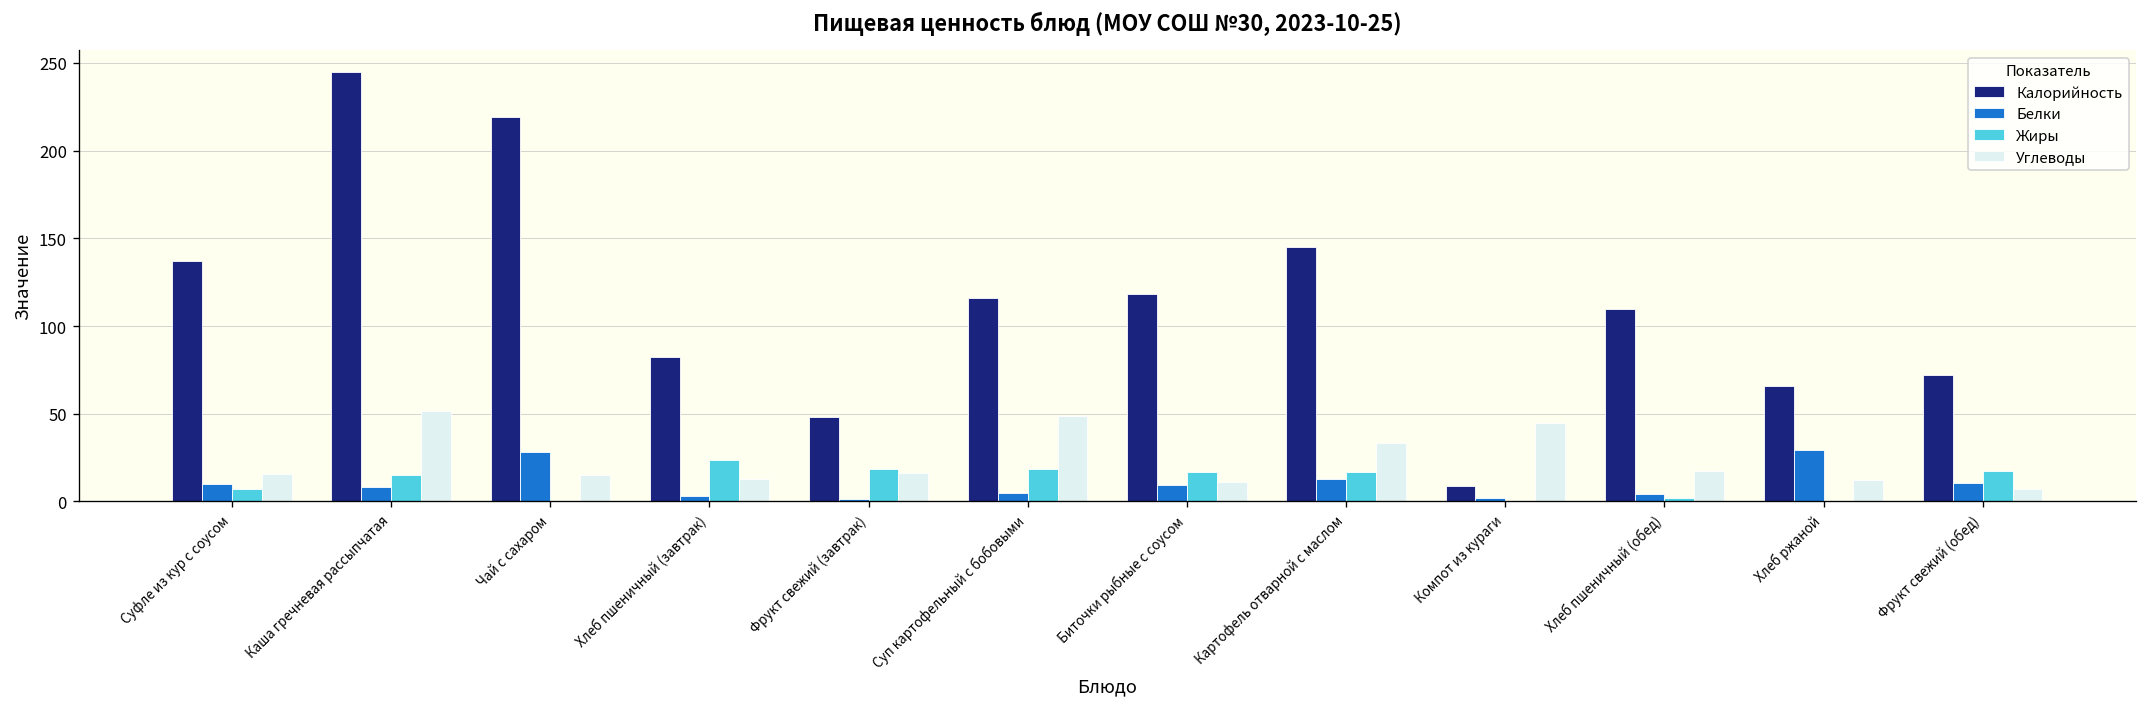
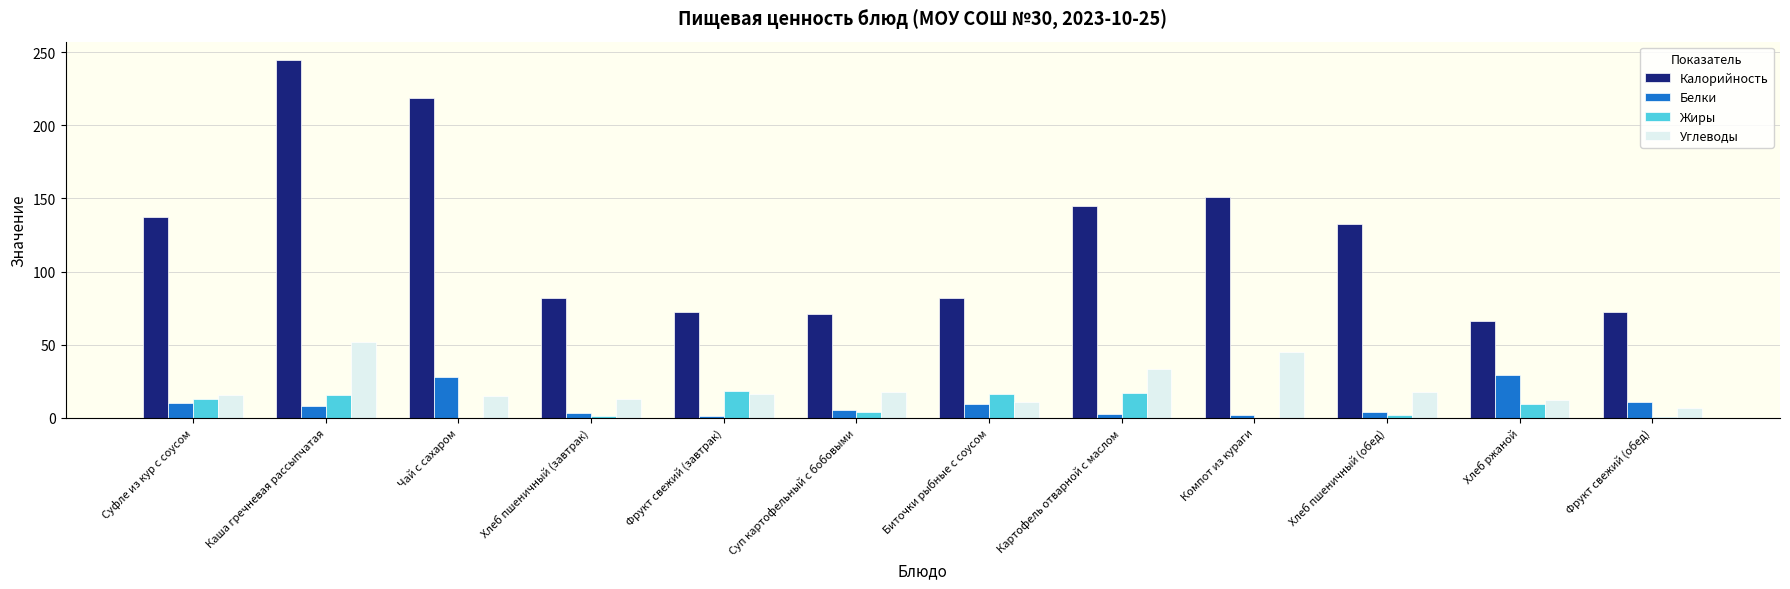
  {
    "Калорийность": {
      "Суфле из кур с соусом": 137,
      "Каша гречневая рассыпчатая": 245,
      "Чай с сахаром": 219,
      "Хлеб пшеничный (завтрак)": 82,
-     "Фрукт свежий (завтрак)": 48,
-     "Суп картофельный с бобовыми": 116,
-     "Биточки рыбные с соусом": 119,
+     "Фрукт свежий (завтрак)": 72,
+     "Суп картофельный с бобовыми": 71,
+     "Биточки рыбные с соусом": 82,
      "Картофель отварной с маслом": 145,
-     "Компот из кураги": 9,
-     "Хлеб пшеничный (обед)": 110,
+     "Компот из кураги": 151,
+     "Хлеб пшеничный (обед)": 132,
      "Хлеб ржаной": 66,
      "Фрукт свежий (обед)": 72
    },
    "Белки": {
      "Суфле из кур с соусом": 10,
      "Каша гречневая рассыпчатая": 8,
      "Чай с сахаром": 28,
      "Хлеб пшеничный (завтрак)": 3,
      "Суп картофельный с бобовыми": 5,
      "Биточки рыбные с соусом": 9,
-     "Картофель отварной с маслом": 13,
+     "Картофель отварной с маслом": 3,
      "Компот из кураги": 2,
      "Хлеб пшеничный (обед)": 4,
      "Хлеб ржаной": 29,
      "Фрукт свежий (обед)": 11
    },
    "Жиры": {
-     "Суфле из кур с соусом": 7,
+     "Суфле из кур с соусом": 13,
      "Каша гречневая рассыпчатая": 15,
-     "Хлеб пшеничный (завтрак)": 24,
+     "Хлеб пшеничный (завтрак)": 1,
      "Фрукт свежий (завтрак)": 19,
-     "Суп картофельный с бобовыми": 19,
+     "Суп картофельный с бобовыми": 4,
      "Биточки рыбные с соусом": 17,
      "Картофель отварной с маслом": 17,
      "Хлеб пшеничный (обед)": 2,
-     "Хлеб ржаной": 1,
-     "Фрукт свежий (обед)": 17
+     "Хлеб ржаной": 9,
+     "Фрукт свежий (обед)": 0
    },
    "Углеводы": {
      "Суфле из кур с соусом": 15,
      "Каша гречневая рассыпчатая": 52,
      "Чай с сахаром": 15,
      "Хлеб пшеничный (завтрак)": 13,
      "Фрукт свежий (завтрак)": 16,
-     "Суп картофельный с бобовыми": 49,
+     "Суп картофельный с бобовыми": 17,
      "Биточки рыбные с соусом": 11,
      "Картофель отварной с маслом": 34,
      "Компот из кураги": 45,
      "Хлеб пшеничный (обед)": 18,
      "Хлеб ржаной": 12,
      "Фрукт свежий (обед)": 7
    }
  }
